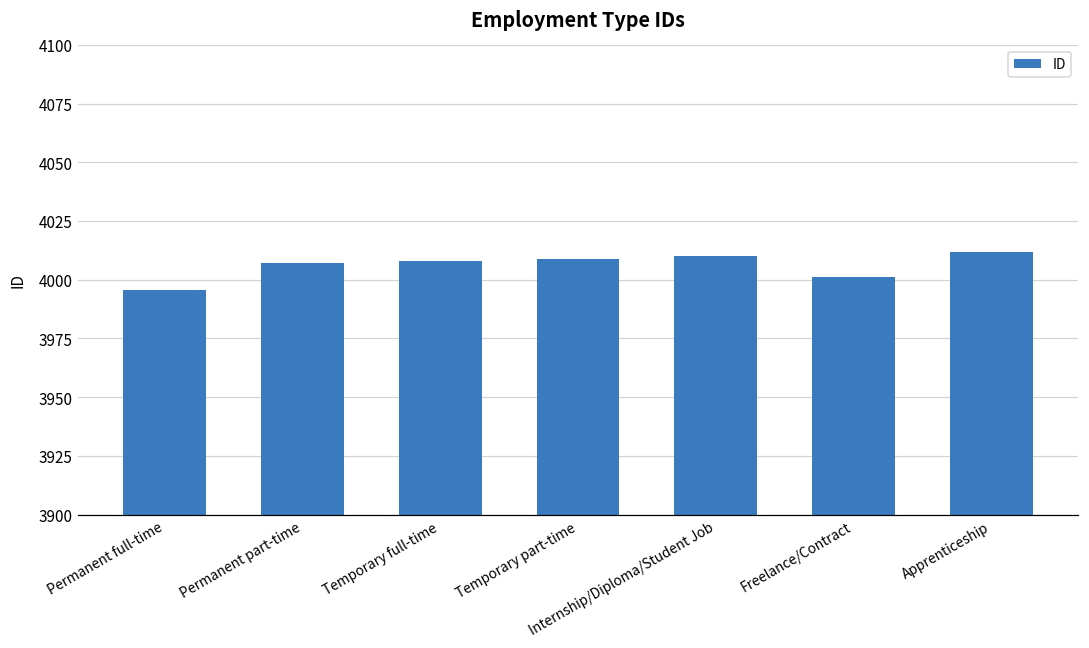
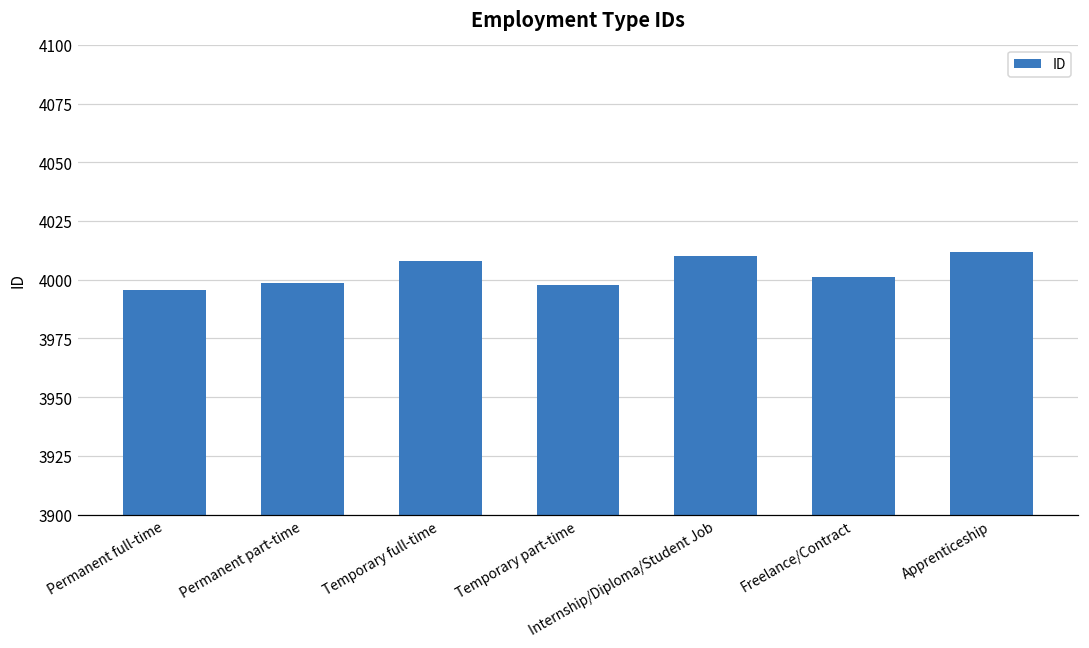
  {
    "Permanent full-time": 3996,
-   "Permanent part-time": 4007,
+   "Permanent part-time": 3999,
    "Temporary full-time": 4008,
-   "Temporary part-time": 4009,
+   "Temporary part-time": 3998,
    "Internship/Diploma/Student Job": 4010,
    "Freelance/Contract": 4001,
    "Apprenticeship": 4012
  }
